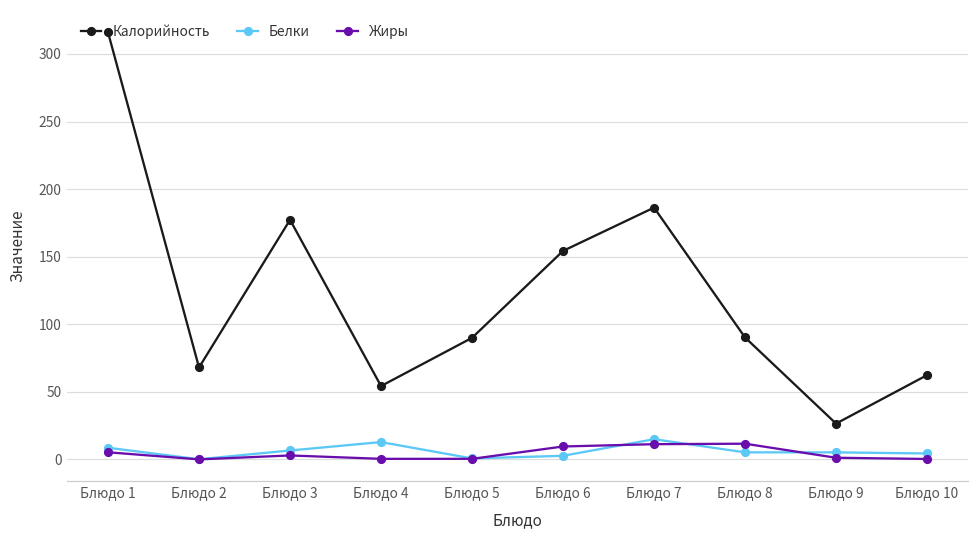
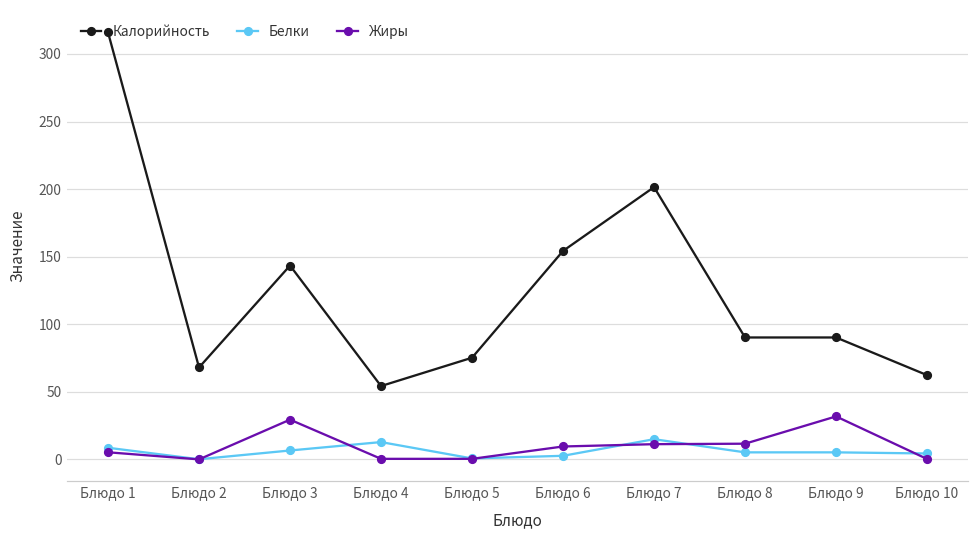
  {
    "Калорийность": {
      "Блюдо 1": 316,
      "Блюдо 2": 68,
-     "Блюдо 3": 177,
+     "Блюдо 3": 143,
      "Блюдо 4": 54,
-     "Блюдо 5": 90,
+     "Блюдо 5": 75,
      "Блюдо 6": 154,
-     "Блюдо 7": 186,
+     "Блюдо 7": 201,
      "Блюдо 8": 90,
-     "Блюдо 9": 26,
+     "Блюдо 9": 90,
      "Блюдо 10": 62
    },
    "Белки": {
      "Блюдо 1": 9,
      "Блюдо 3": 7,
      "Блюдо 4": 13,
      "Блюдо 6": 3,
      "Блюдо 7": 15,
      "Блюдо 8": 5,
      "Блюдо 9": 5,
      "Блюдо 10": 4
    },
    "Жиры": {
      "Блюдо 1": 5,
-     "Блюдо 3": 3,
+     "Блюдо 3": 29,
      "Блюдо 4": 0,
      "Блюдо 6": 10,
      "Блюдо 7": 11,
      "Блюдо 8": 12,
-     "Блюдо 9": 1,
+     "Блюдо 9": 32,
      "Блюдо 10": 0
    }
  }
